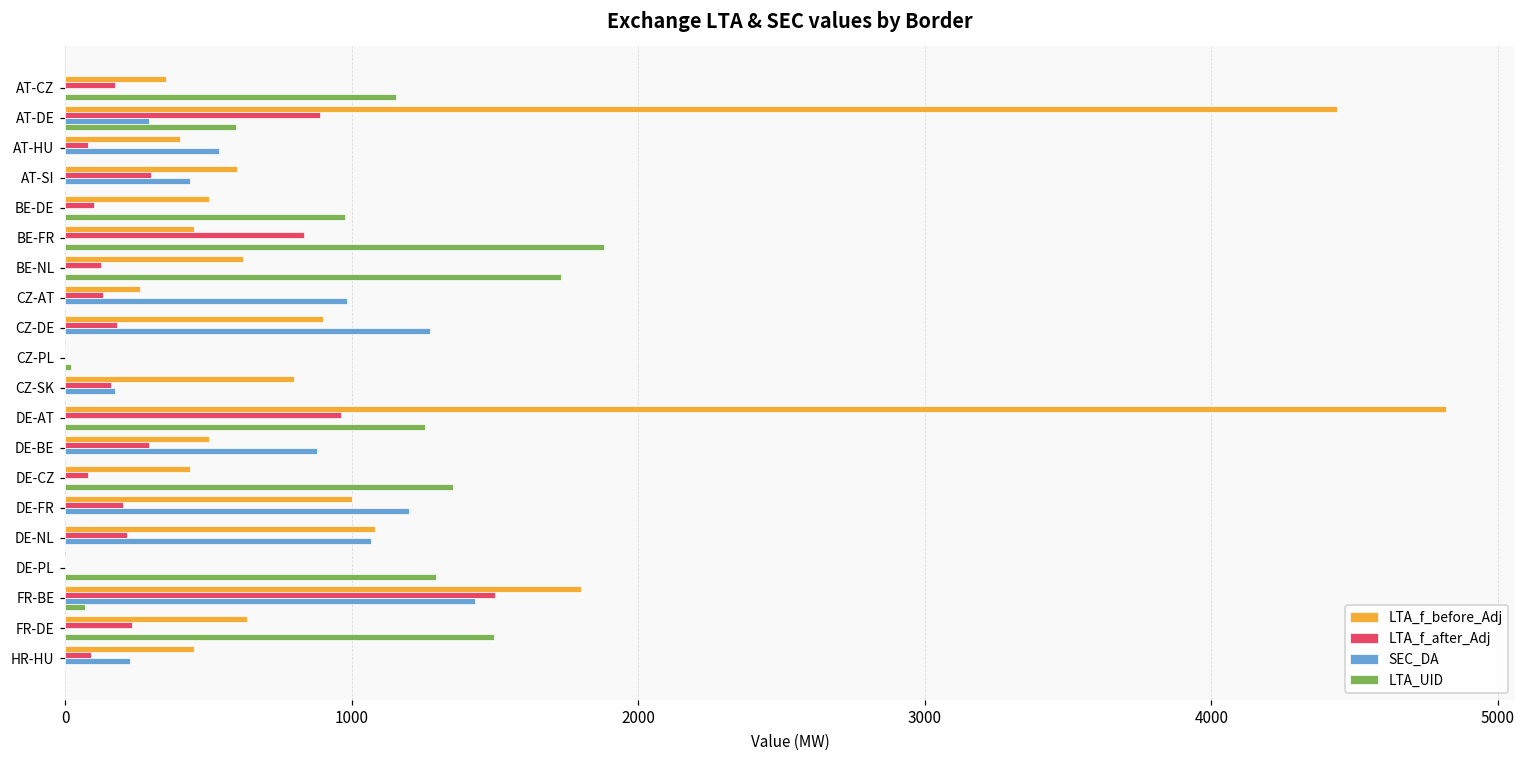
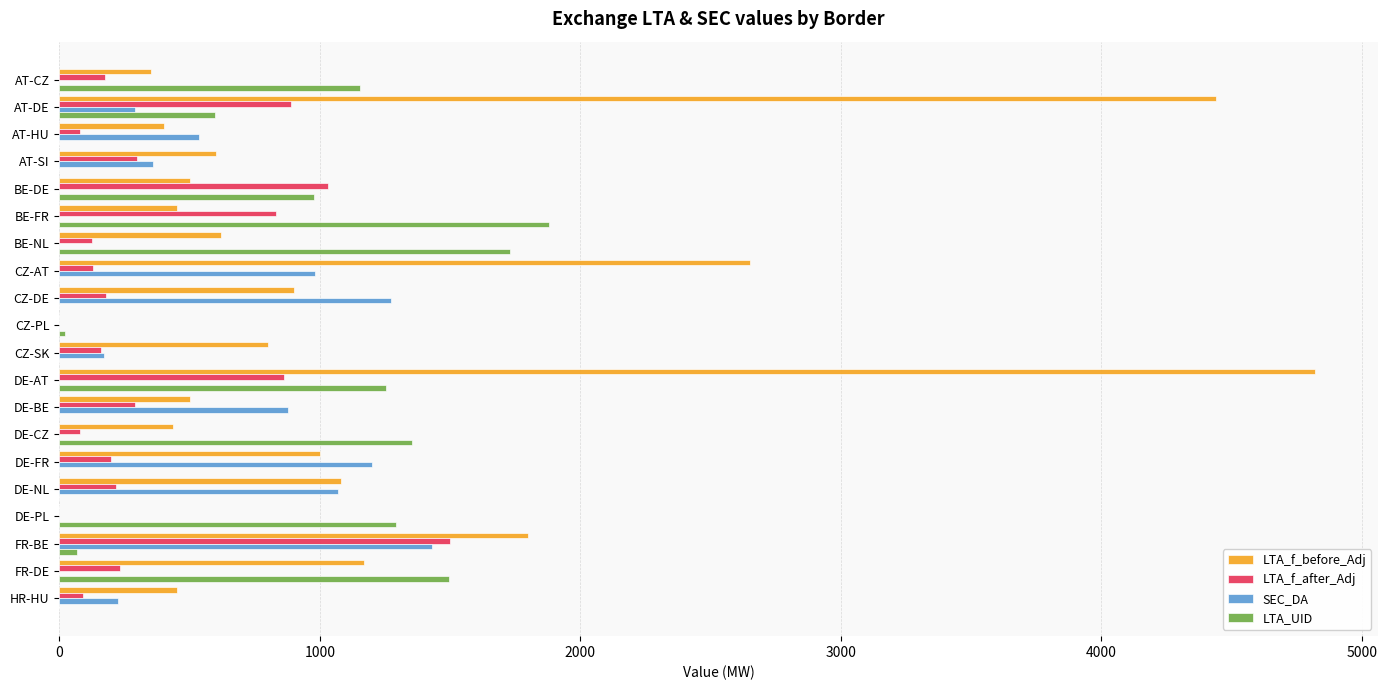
  {
    "LTA_f_before_Adj": {
      "AT-CZ": 350,
      "AT-DE": 4440,
      "AT-HU": 400,
      "AT-SI": 600,
      "BE-DE": 500,
      "BE-FR": 450,
      "BE-NL": 620,
-     "CZ-AT": 260,
+     "CZ-AT": 2650,
      "CZ-DE": 900,
      "CZ-PL": 0,
      "CZ-SK": 800,
      "DE-AT": 4820,
      "DE-BE": 500,
      "DE-CZ": 440,
      "DE-FR": 1000,
      "DE-NL": 1080,
      "DE-PL": 0,
      "FR-BE": 1800,
-     "FR-DE": 630,
+     "FR-DE": 1170,
      "HR-HU": 450
    },
    "LTA_f_after_Adj": {
      "AT-CZ": 180,
      "AT-DE": 890,
      "AT-HU": 80,
      "AT-SI": 300,
-     "BE-DE": 100,
+     "BE-DE": 1030,
      "BE-FR": 830,
      "BE-NL": 120,
      "CZ-AT": 130,
      "CZ-DE": 180,
      "CZ-SK": 160,
-     "DE-AT": 960,
+     "DE-AT": 860,
      "DE-BE": 290,
      "DE-CZ": 80,
      "DE-FR": 200,
      "DE-NL": 220,
      "FR-BE": 1500,
      "FR-DE": 230,
      "HR-HU": 90
    },
    "SEC_DA": {
      "AT-CZ": 0,
      "AT-DE": 290,
      "AT-HU": 540,
-     "AT-SI": 440,
+     "AT-SI": 360,
      "BE-DE": 0,
      "BE-FR": 0,
      "BE-NL": 0,
      "CZ-AT": 980,
      "CZ-DE": 1270,
      "CZ-PL": 0,
      "CZ-SK": 170,
      "DE-AT": 0,
      "DE-BE": 880,
      "DE-CZ": 0,
      "DE-FR": 1200,
      "DE-NL": 1070,
      "DE-PL": 0,
      "FR-BE": 1430,
      "FR-DE": 0,
      "HR-HU": 230
    },
    "LTA_UID": {
      "AT-CZ": 1160,
      "AT-DE": 600,
      "AT-HU": 0,
      "AT-SI": 0,
      "BE-DE": 980,
      "BE-FR": 1880,
      "BE-NL": 1730,
      "CZ-AT": 0,
      "CZ-DE": 0,
      "CZ-PL": 20,
      "CZ-SK": 0,
      "DE-AT": 1260,
      "DE-BE": 0,
      "DE-CZ": 1350,
      "DE-FR": 0,
      "DE-NL": 0,
      "DE-PL": 1290,
      "FR-BE": 70,
      "FR-DE": 1500,
      "HR-HU": 0
    }
  }
